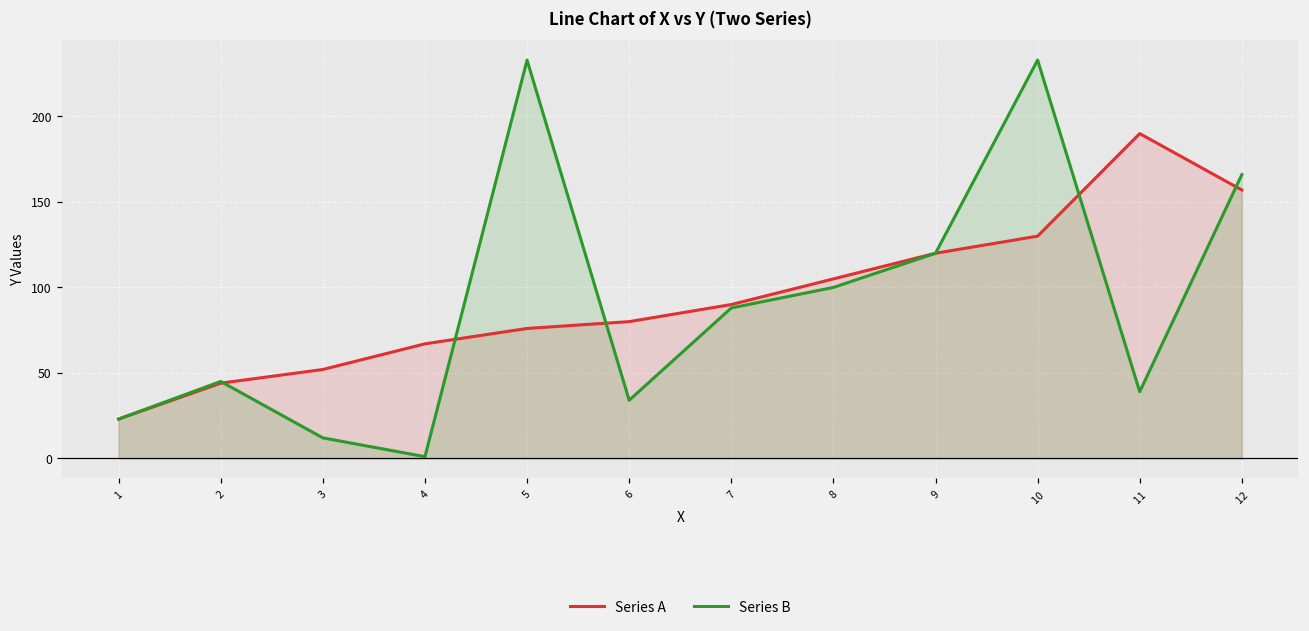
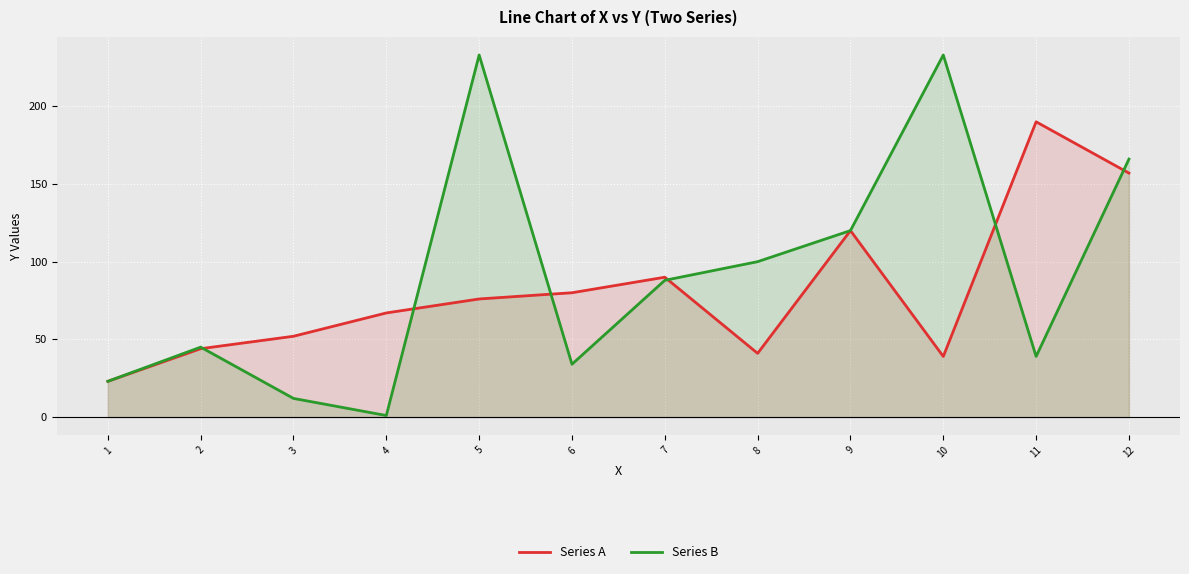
  {
    "Series A": {
      "3": 52,
      "4": 67,
      "5": 76,
      "6": 80,
      "7": 90,
-     "8": 105,
-     "10": 130,
+     "8": 41,
+     "10": 39,
      "11": 190,
      "12": 157
    },
    "Series B": {
      "3": 12,
      "4": 1,
      "5": 233,
      "6": 34,
      "7": 88,
      "8": 100,
      "10": 233,
      "11": 39,
      "12": 166
    }
  }
